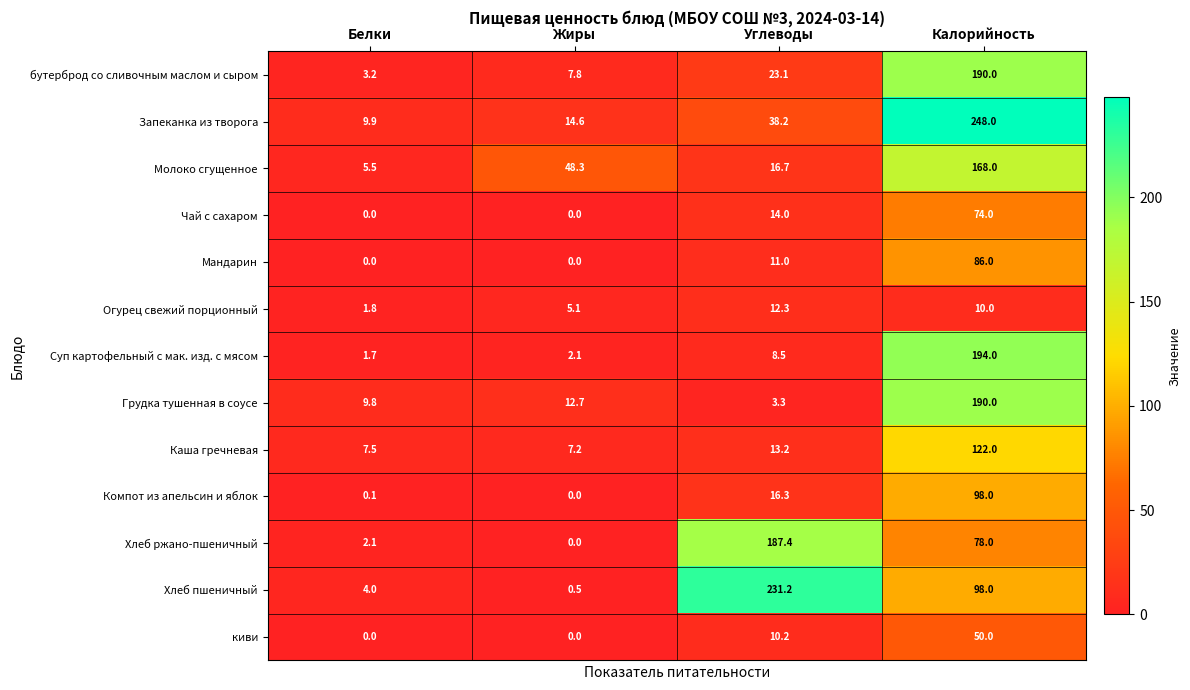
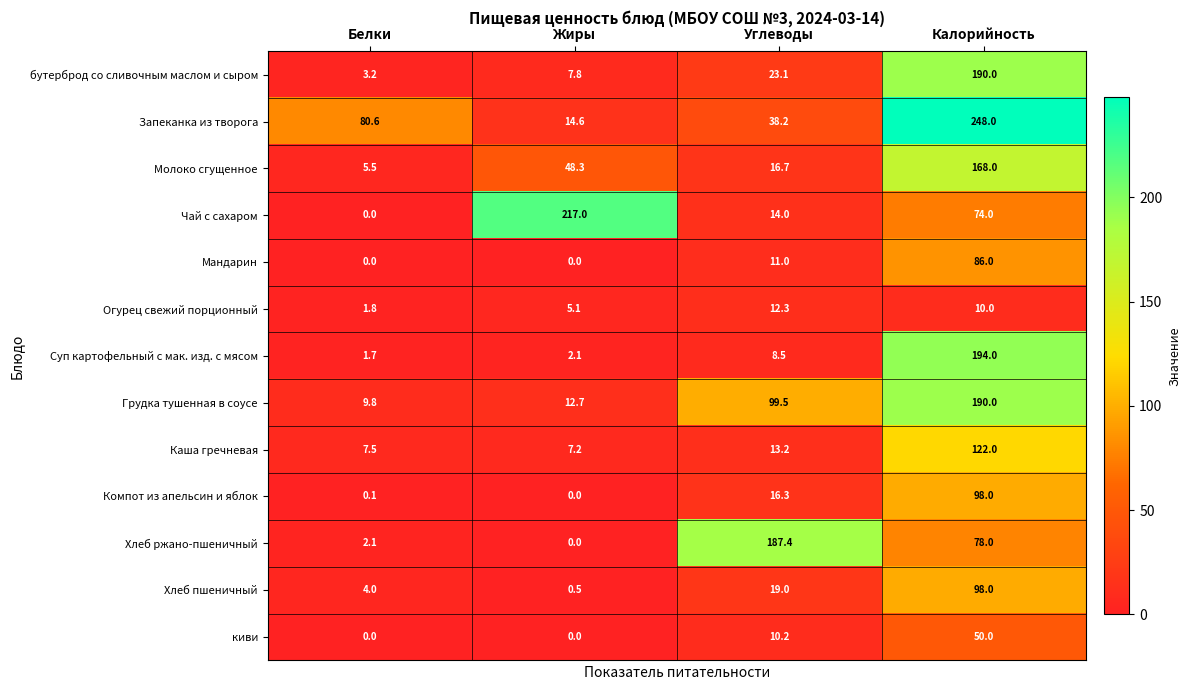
  {
    "бутерброд со сливочным маслом и сыром": {
      "Белки": 3.2,
      "Жиры": 7.8,
      "Углеводы": 23.1,
      "Калорийность": 190.0
    },
    "Запеканка из творога": {
-     "Белки": 9.9,
+     "Белки": 80.6,
      "Жиры": 14.6,
      "Углеводы": 38.2,
      "Калорийность": 248.0
    },
    "Молоко сгущенное": {
      "Белки": 5.5,
      "Жиры": 48.3,
      "Углеводы": 16.7,
      "Калорийность": 168.0
    },
    "Чай с сахаром": {
      "Белки": 0.0,
-     "Жиры": 0.0,
+     "Жиры": 217.0,
      "Углеводы": 14.0,
      "Калорийность": 74.0
    },
    "Мандарин": {
      "Белки": 0.0,
      "Жиры": 0.0,
      "Углеводы": 11.0,
      "Калорийность": 86.0
    },
    "Огурец свежий порционный": {
      "Белки": 1.8,
      "Жиры": 5.1,
      "Углеводы": 12.3,
      "Калорийность": 10.0
    },
    "Суп картофельный с мак. изд. с мясом": {
      "Белки": 1.7,
      "Жиры": 2.1,
      "Углеводы": 8.5,
      "Калорийность": 194.0
    },
    "Грудка тушенная в соусе": {
      "Белки": 9.8,
      "Жиры": 12.7,
-     "Углеводы": 3.3,
+     "Углеводы": 99.5,
      "Калорийность": 190.0
    },
    "Каша гречневая": {
      "Белки": 7.5,
      "Жиры": 7.2,
      "Углеводы": 13.2,
      "Калорийность": 122.0
    },
    "Компот из апельсин и яблок": {
      "Белки": 0.1,
      "Жиры": 0.0,
      "Углеводы": 16.3,
      "Калорийность": 98.0
    },
    "Хлеб ржано-пшеничный": {
      "Белки": 2.1,
      "Жиры": 0.0,
      "Углеводы": 187.4,
      "Калорийность": 78.0
    },
    "Хлеб пшеничный": {
      "Белки": 4.0,
      "Жиры": 0.5,
-     "Углеводы": 231.2,
+     "Углеводы": 19.0,
      "Калорийность": 98.0
    },
    "киви": {
      "Белки": 0.0,
      "Жиры": 0.0,
      "Углеводы": 10.2,
      "Калорийность": 50.0
    }
  }
